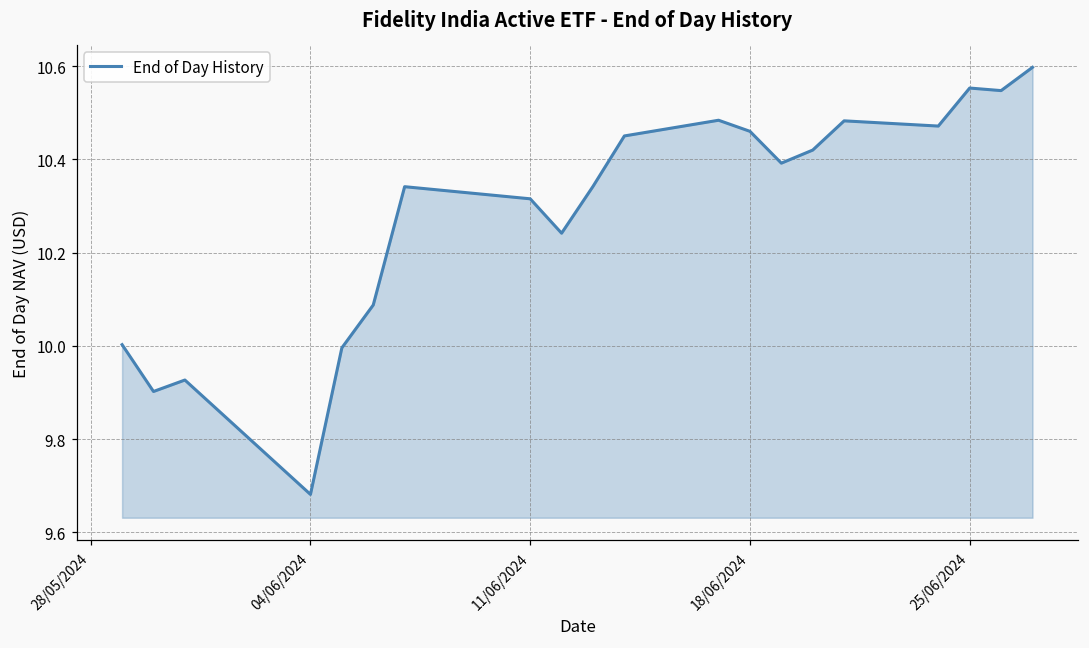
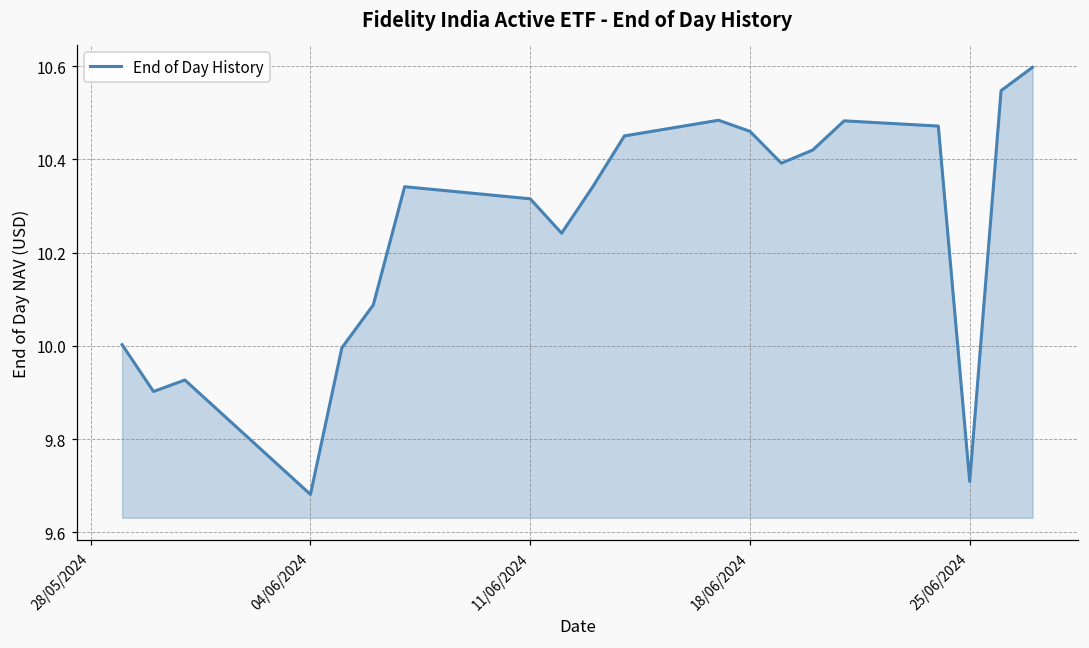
  {
    "04/06/2024": 9.68,
    "11/06/2024": 10.32,
    "18/06/2024": 10.46,
-   "25/06/2024": 10.55
+   "25/06/2024": 9.71
  }
